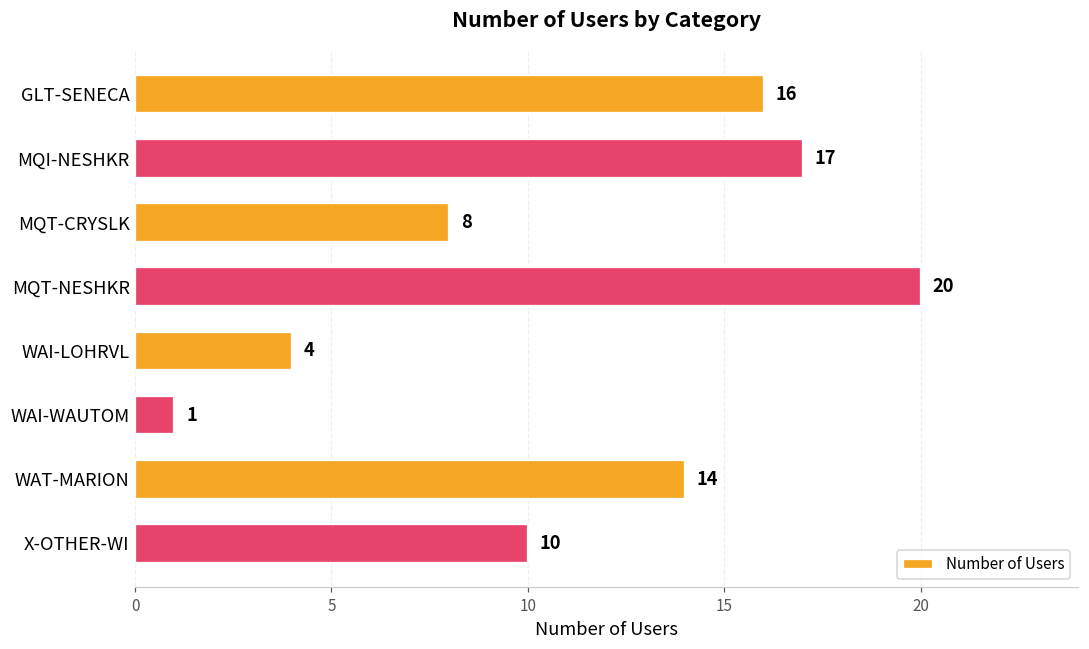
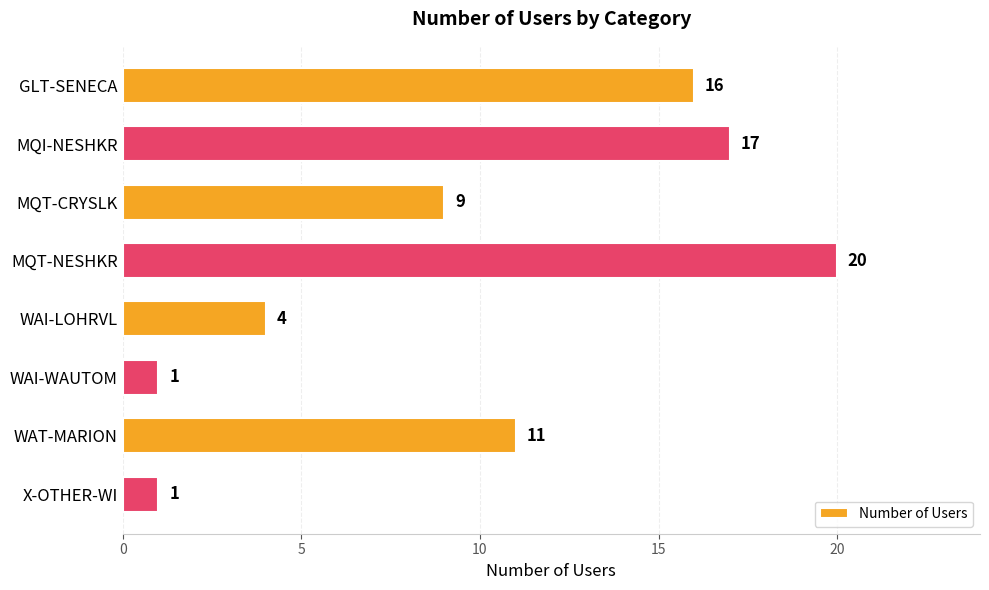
  {
    "GLT-SENECA": 16,
    "MQI-NESHKR": 17,
-   "MQT-CRYSLK": 8,
+   "MQT-CRYSLK": 9,
    "MQT-NESHKR": 20,
    "WAI-LOHRVL": 4,
    "WAI-WAUTOM": 1,
-   "WAT-MARION": 14,
-   "X-OTHER-WI": 10
+   "WAT-MARION": 11,
+   "X-OTHER-WI": 1
  }
